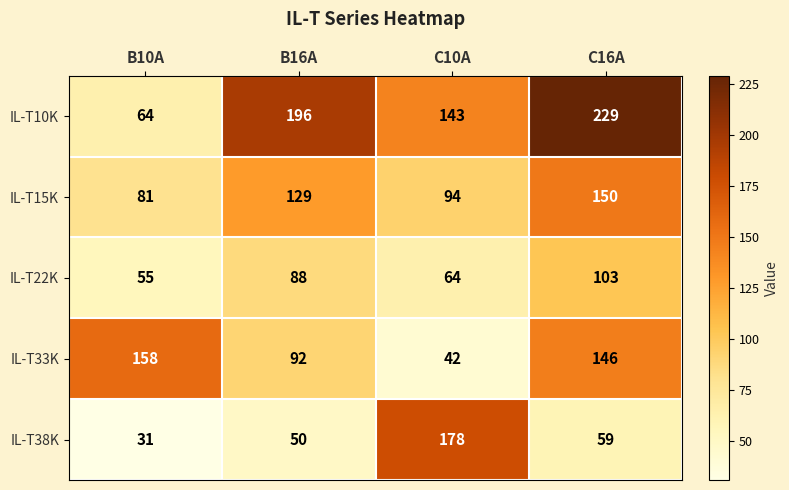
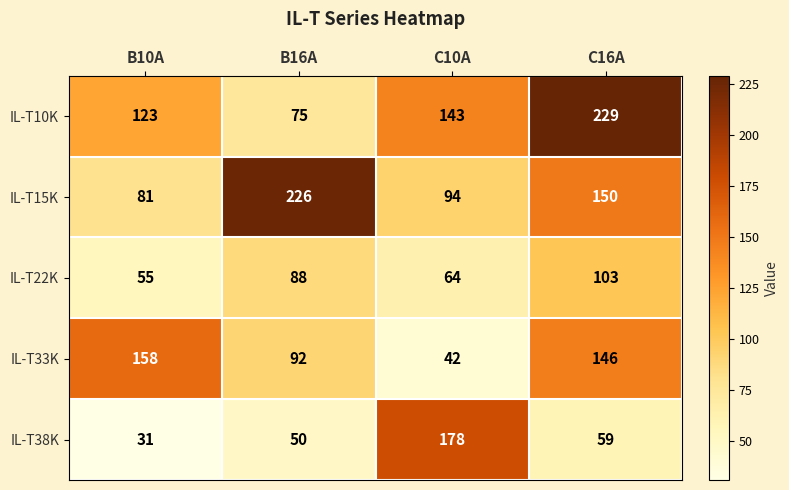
  {
    "IL-T10K": {
-     "B10A": 64,
-     "B16A": 196,
+     "B10A": 123,
+     "B16A": 75,
      "C10A": 143,
      "C16A": 229
    },
    "IL-T15K": {
      "B10A": 81,
-     "B16A": 129,
+     "B16A": 226,
      "C10A": 94,
      "C16A": 150
    },
    "IL-T22K": {
      "B10A": 55,
      "B16A": 88,
      "C10A": 64,
      "C16A": 103
    },
    "IL-T33K": {
      "B10A": 158,
      "B16A": 92,
      "C10A": 42,
      "C16A": 146
    },
    "IL-T38K": {
      "B10A": 31,
      "B16A": 50,
      "C10A": 178,
      "C16A": 59
    }
  }
